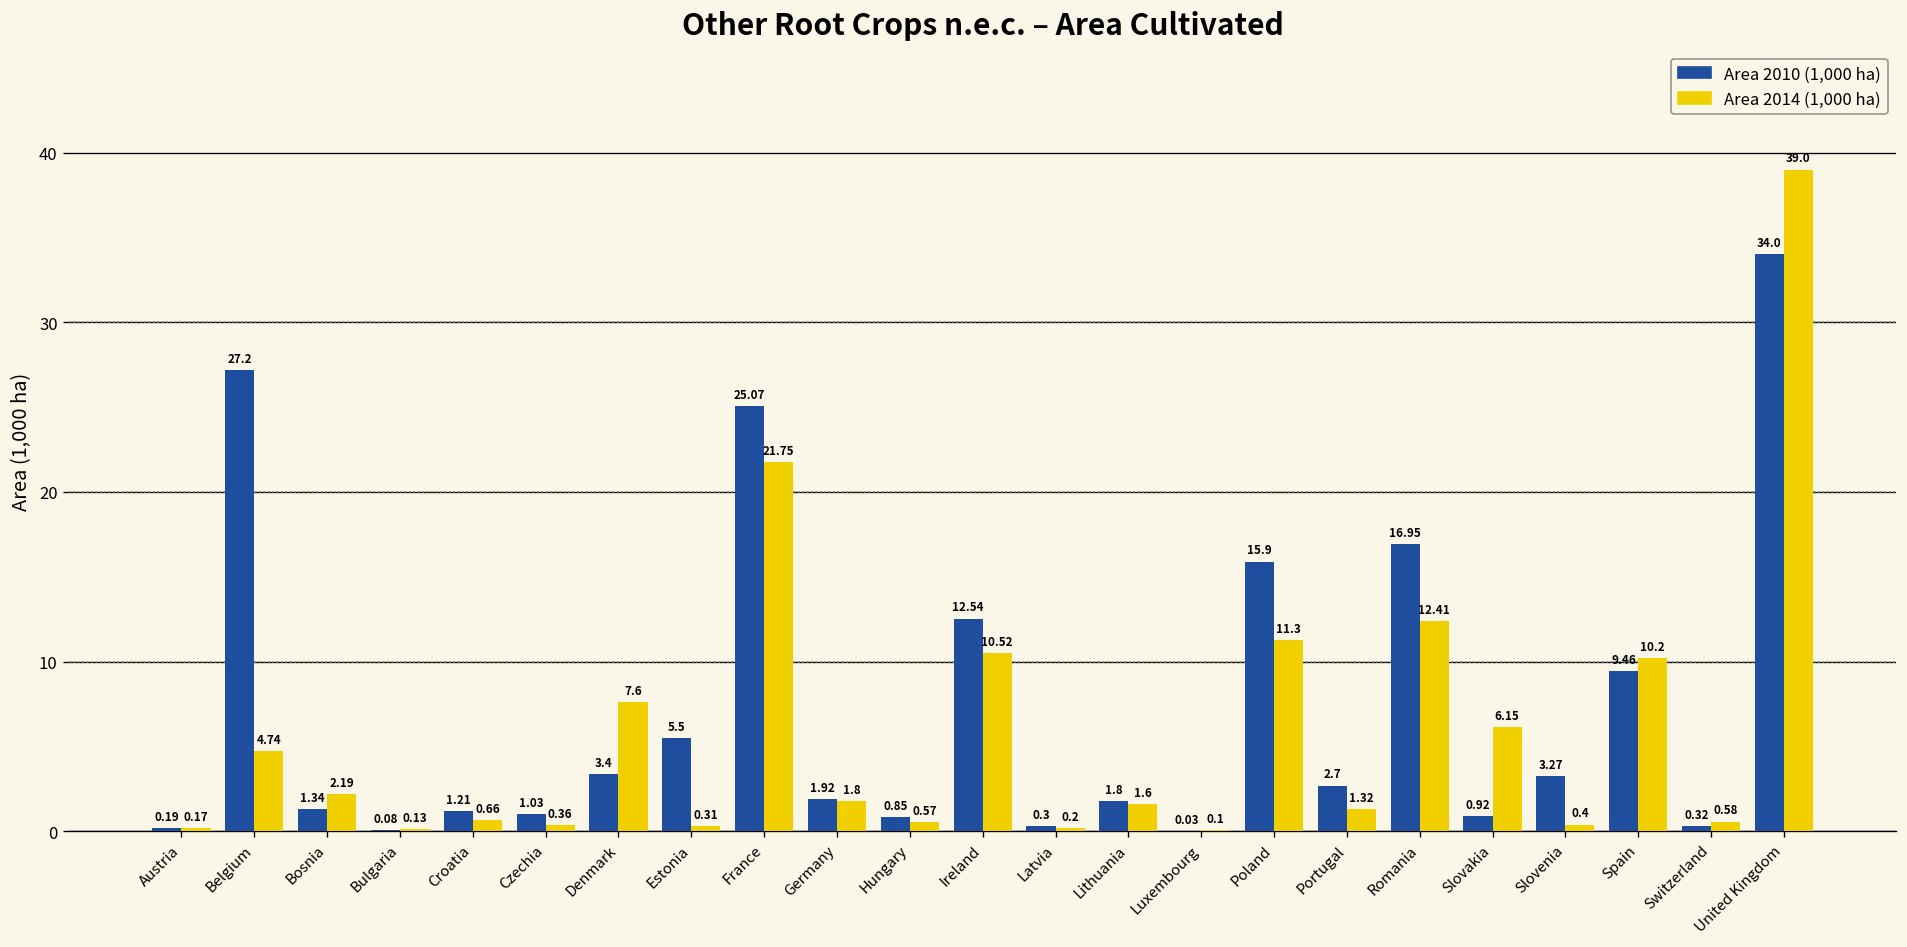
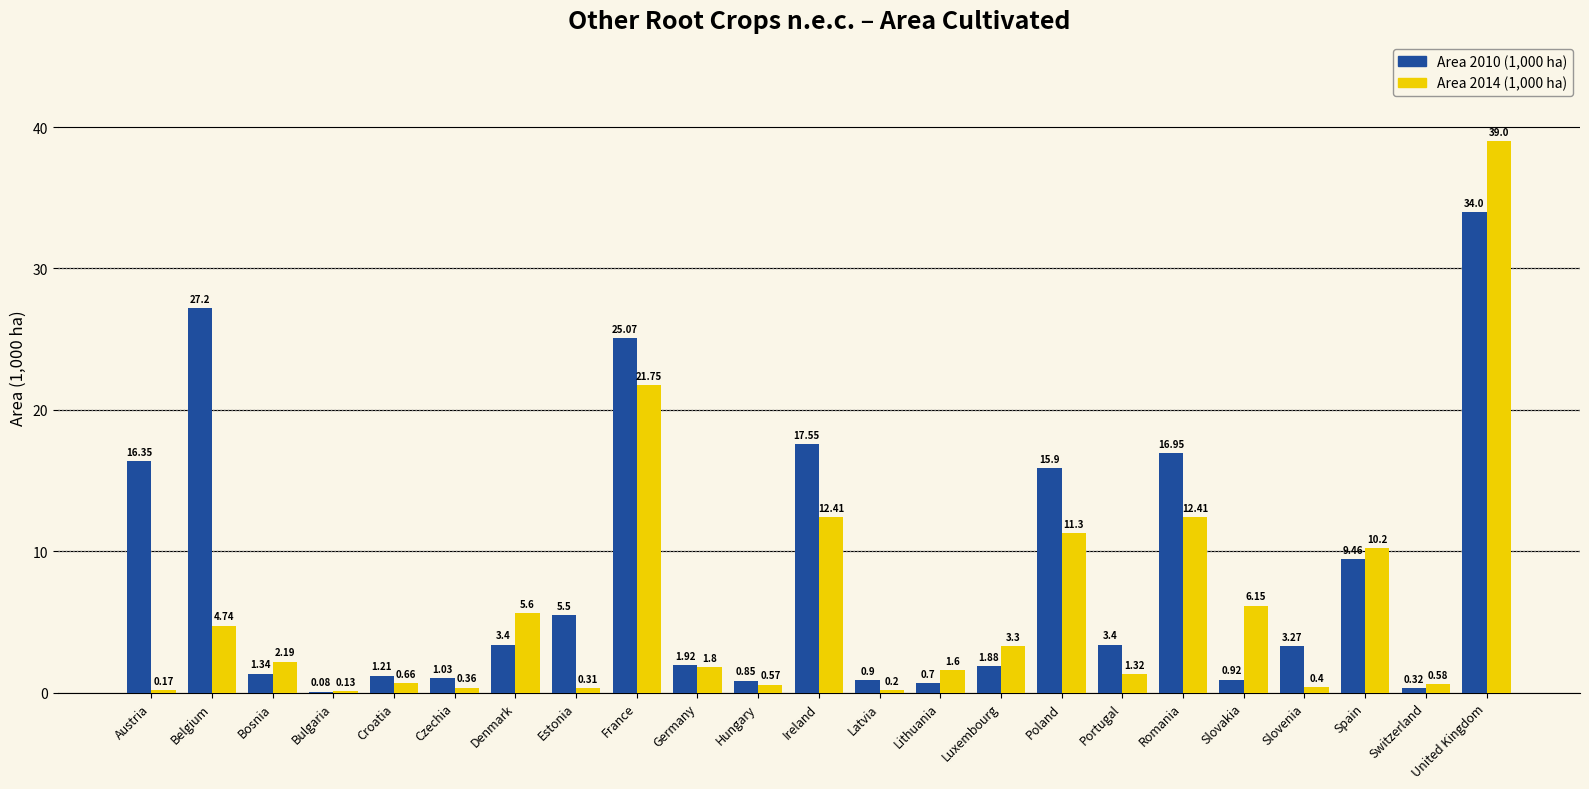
  {
    "Area 2010 (1,000 ha)": {
-     "Austria": 0.19,
+     "Austria": 16.35,
      "Belgium": 27.2,
      "Bosnia": 1.34,
      "Bulgaria": 0.08,
      "Croatia": 1.21,
      "Czechia": 1.03,
      "Denmark": 3.4,
      "Estonia": 5.5,
      "France": 25.07,
      "Germany": 1.92,
      "Hungary": 0.85,
-     "Ireland": 12.54,
-     "Latvia": 0.3,
-     "Lithuania": 1.8,
-     "Luxembourg": 0.03,
+     "Ireland": 17.55,
+     "Latvia": 0.9,
+     "Lithuania": 0.7,
+     "Luxembourg": 1.88,
      "Poland": 15.9,
-     "Portugal": 2.7,
+     "Portugal": 3.4,
      "Romania": 16.95,
      "Slovakia": 0.92,
      "Slovenia": 3.27,
      "Spain": 9.46,
      "Switzerland": 0.32,
      "United Kingdom": 34.0
    },
    "Area 2014 (1,000 ha)": {
      "Austria": 0.17,
      "Belgium": 4.74,
      "Bosnia": 2.19,
      "Bulgaria": 0.13,
      "Croatia": 0.66,
      "Czechia": 0.36,
-     "Denmark": 7.6,
+     "Denmark": 5.6,
      "Estonia": 0.31,
      "France": 21.75,
      "Germany": 1.8,
      "Hungary": 0.57,
-     "Ireland": 10.52,
+     "Ireland": 12.41,
      "Latvia": 0.2,
      "Lithuania": 1.6,
-     "Luxembourg": 0.1,
+     "Luxembourg": 3.3,
      "Poland": 11.3,
      "Portugal": 1.32,
      "Romania": 12.41,
      "Slovakia": 6.15,
      "Slovenia": 0.4,
      "Spain": 10.2,
      "Switzerland": 0.58,
      "United Kingdom": 39.0
    }
  }
